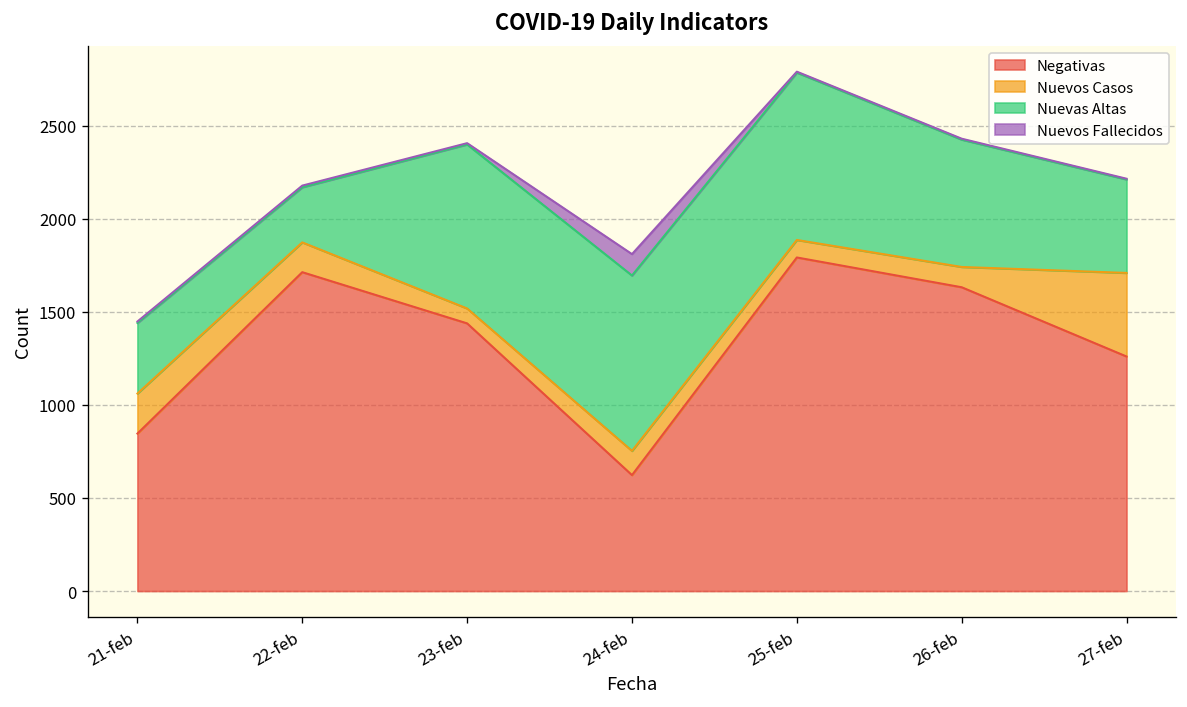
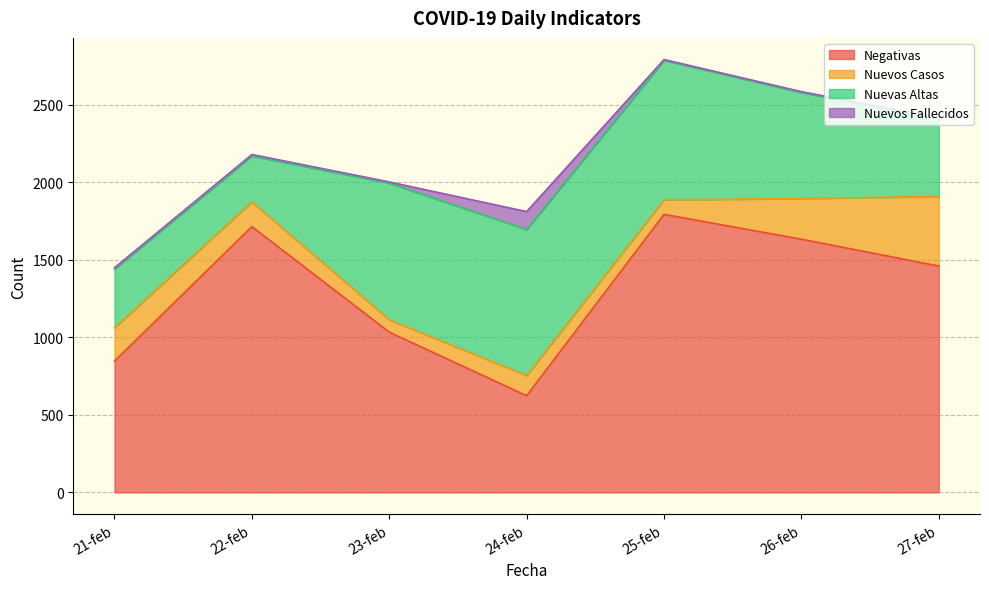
  {
    "Negativas": {
      "21-feb": 850,
      "22-feb": 1710,
-     "23-feb": 1440,
+     "23-feb": 1030,
      "24-feb": 620,
      "25-feb": 1790,
      "26-feb": 1630,
-     "27-feb": 1260
+     "27-feb": 1460
    },
    "Nuevos Casos": {
      "21-feb": 220,
      "22-feb": 160,
      "23-feb": 80,
      "24-feb": 130,
      "25-feb": 90,
-     "26-feb": 110,
+     "26-feb": 260,
      "27-feb": 450
    },
    "Nuevas Altas": {
      "24-feb": 940
    },
    "Nuevos Fallecidos": {
      "24-feb": 120
    }
  }
